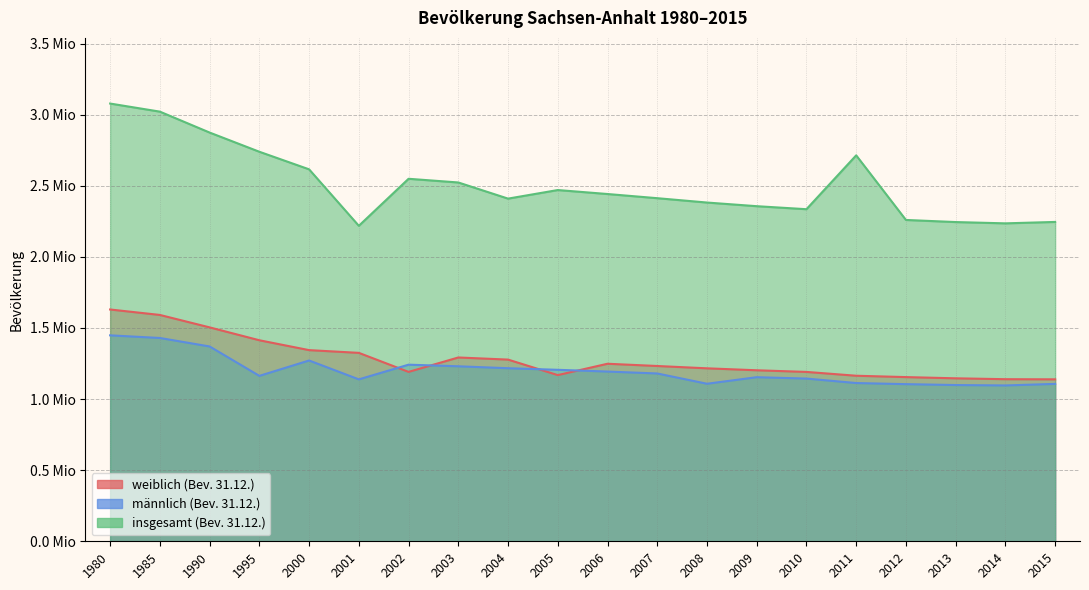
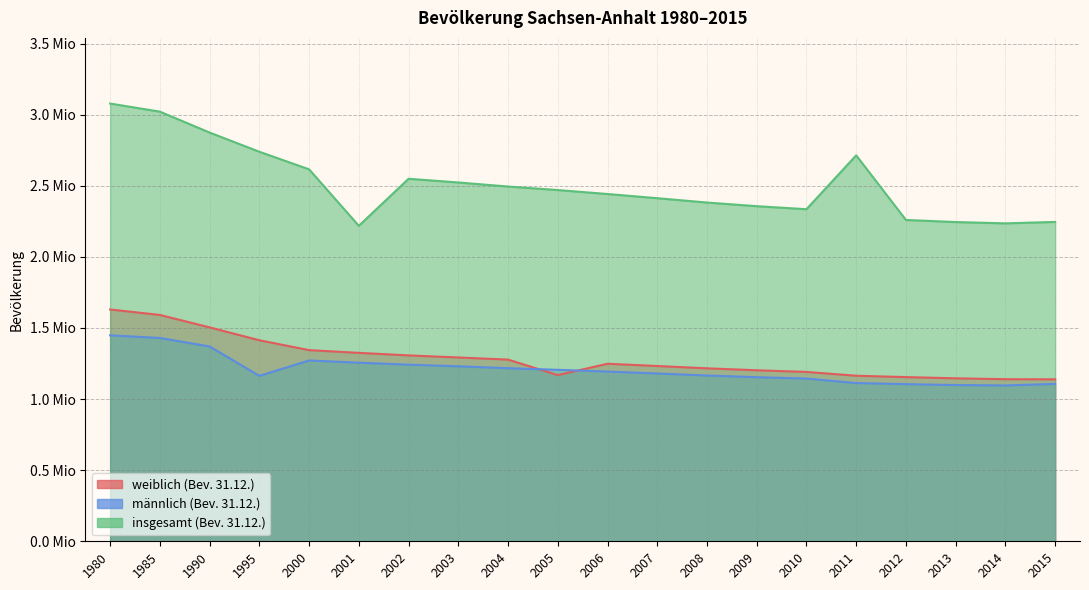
  {
    "weiblich (Bev. 31.12.)": {
      "1980": "1.63 Mio",
      "1985": "1.59 Mio",
      "1990": "1.50 Mio",
      "1995": "1.41 Mio",
      "2000": "1.34 Mio",
      "2001": "1.32 Mio",
-     "2002": "1.19 Mio",
+     "2002": "1.31 Mio",
      "2003": "1.29 Mio",
      "2004": "1.28 Mio",
      "2005": "1.17 Mio",
      "2006": "1.25 Mio",
      "2007": "1.23 Mio",
      "2008": "1.22 Mio",
      "2009": "1.20 Mio",
      "2010": "1.19 Mio",
      "2011": "1.16 Mio",
      "2012": "1.15 Mio",
      "2013": "1.15 Mio",
      "2014": "1.14 Mio",
      "2015": "1.14 Mio"
    },
    "männlich (Bev. 31.12.)": {
      "1980": "1.45 Mio",
      "1985": "1.43 Mio",
      "1990": "1.37 Mio",
      "1995": "1.16 Mio",
      "2000": "1.27 Mio",
-     "2001": "1.14 Mio",
+     "2001": "1.26 Mio",
      "2002": "1.24 Mio",
      "2003": "1.23 Mio",
      "2004": "1.22 Mio",
      "2005": "1.21 Mio",
      "2006": "1.19 Mio",
      "2007": "1.18 Mio",
-     "2008": "1.11 Mio",
+     "2008": "1.17 Mio",
      "2009": "1.15 Mio",
      "2010": "1.14 Mio",
      "2011": "1.11 Mio",
      "2012": "1.10 Mio",
      "2013": "1.10 Mio",
      "2014": "1.10 Mio",
      "2015": "1.11 Mio"
    },
    "insgesamt (Bev. 31.12.)": {
      "1980": "3.08 Mio",
      "1985": "3.02 Mio",
      "1990": "2.87 Mio",
      "1995": "2.74 Mio",
      "2000": "2.62 Mio",
      "2001": "2.22 Mio",
      "2002": "2.55 Mio",
      "2003": "2.52 Mio",
-     "2004": "2.41 Mio",
+     "2004": "2.49 Mio",
      "2005": "2.47 Mio",
      "2006": "2.44 Mio",
      "2007": "2.41 Mio",
      "2008": "2.38 Mio",
      "2009": "2.36 Mio",
      "2010": "2.34 Mio",
      "2011": "2.71 Mio",
      "2012": "2.26 Mio",
      "2013": "2.24 Mio",
      "2014": "2.24 Mio",
      "2015": "2.25 Mio"
    }
  }
